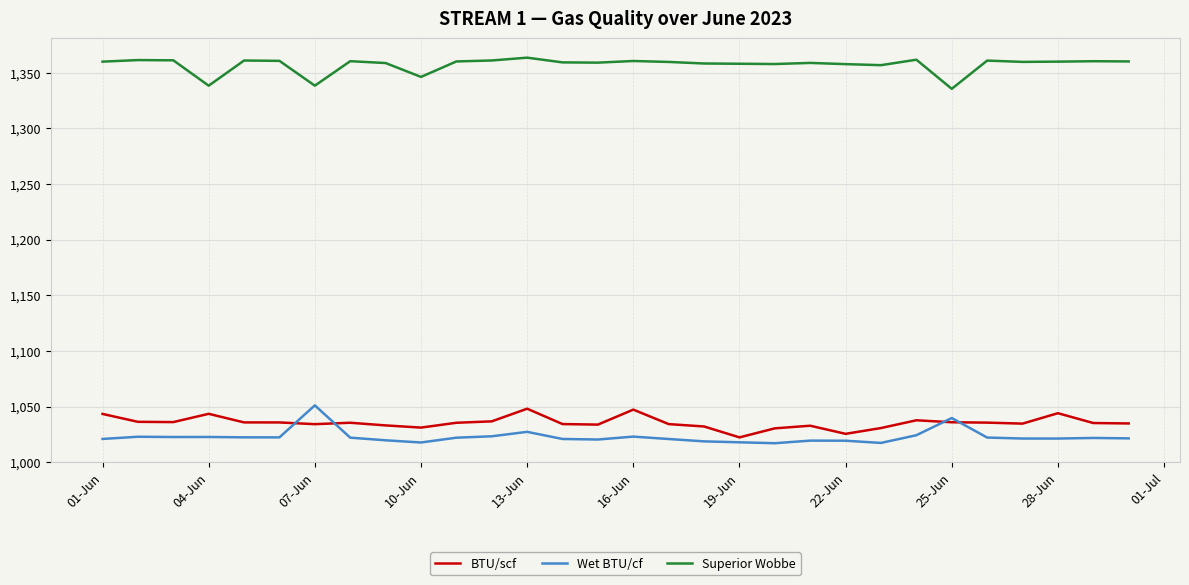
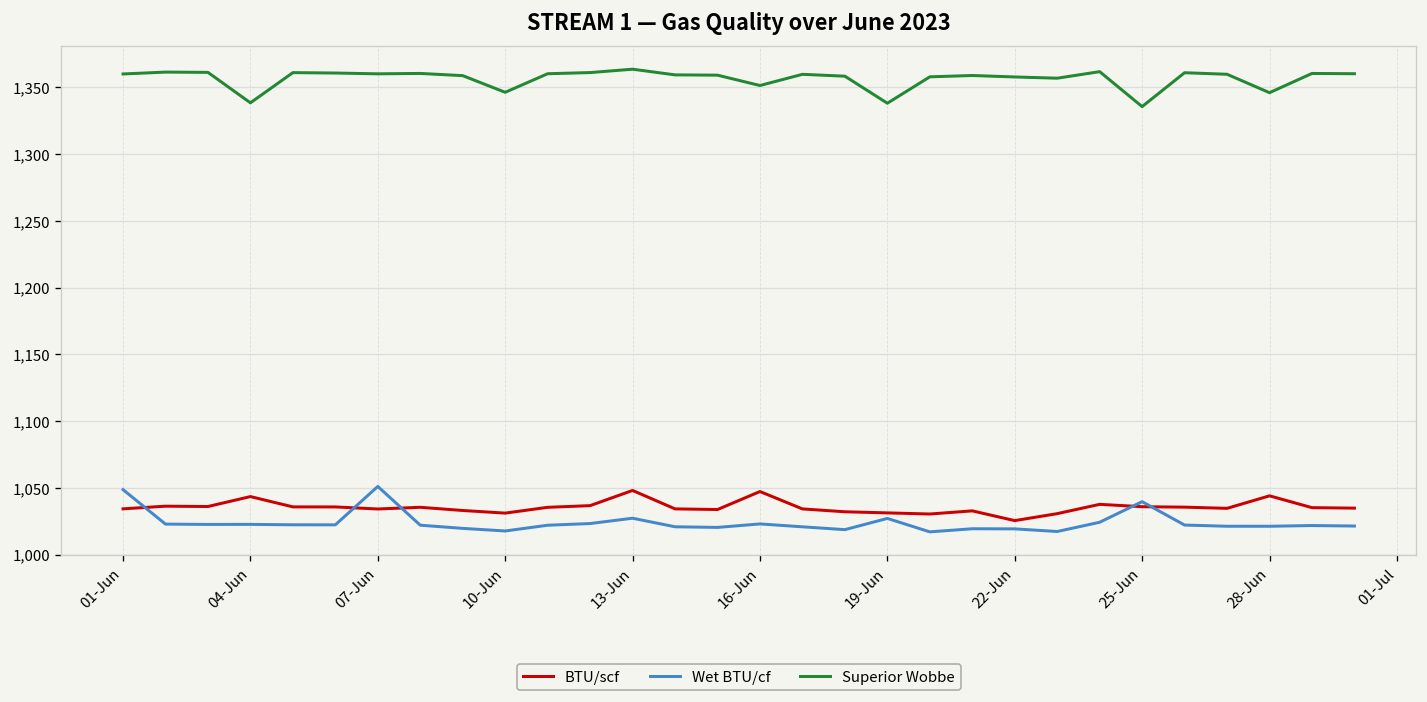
  {
    "BTU/scf": {
-     "01-Jun": "1,043",
+     "01-Jun": "1,034",
      "04-Jun": "1,043",
      "07-Jun": "1,034",
      "10-Jun": "1,031",
      "13-Jun": "1,048",
      "16-Jun": "1,047",
-     "19-Jun": "1,022",
+     "19-Jun": "1,031",
      "22-Jun": "1,025",
      "25-Jun": "1,036",
      "28-Jun": "1,044"
    },
    "Wet BTU/cf": {
-     "01-Jun": "1,021",
+     "01-Jun": "1,049",
      "04-Jun": "1,023",
      "07-Jun": "1,051",
      "10-Jun": "1,018",
      "13-Jun": "1,027",
      "16-Jun": "1,023",
-     "19-Jun": "1,018",
+     "19-Jun": "1,027",
      "22-Jun": "1,019",
      "25-Jun": "1,040",
      "28-Jun": "1,021"
    },
    "Superior Wobbe": {
      "01-Jun": "1,360",
      "04-Jun": "1,338",
-     "07-Jun": "1,338",
+     "07-Jun": "1,360",
      "10-Jun": "1,346",
      "13-Jun": "1,363",
-     "16-Jun": "1,360",
-     "19-Jun": "1,358",
+     "16-Jun": "1,351",
+     "19-Jun": "1,338",
      "22-Jun": "1,358",
      "25-Jun": "1,335",
-     "28-Jun": "1,360"
+     "28-Jun": "1,346"
    }
  }
